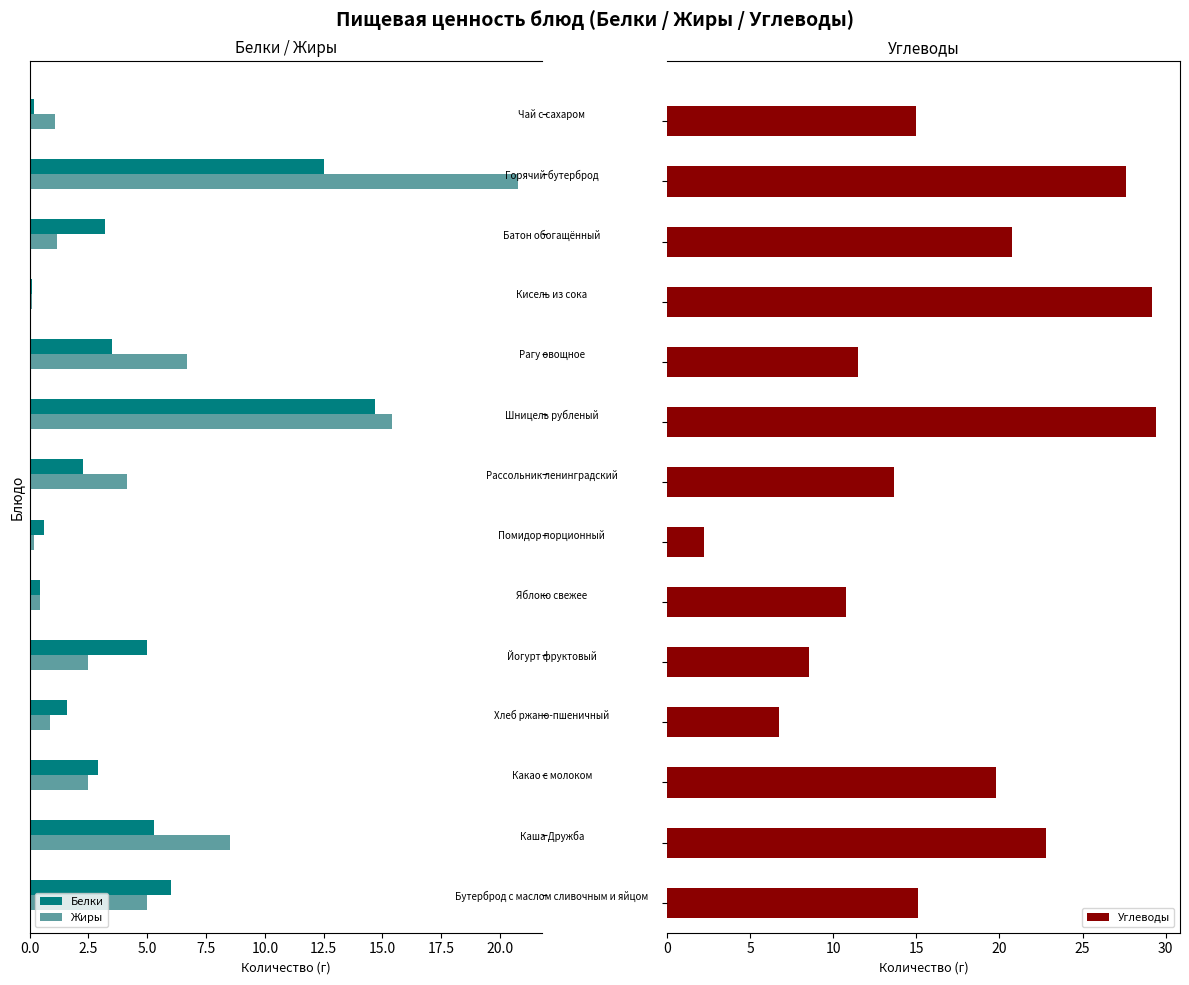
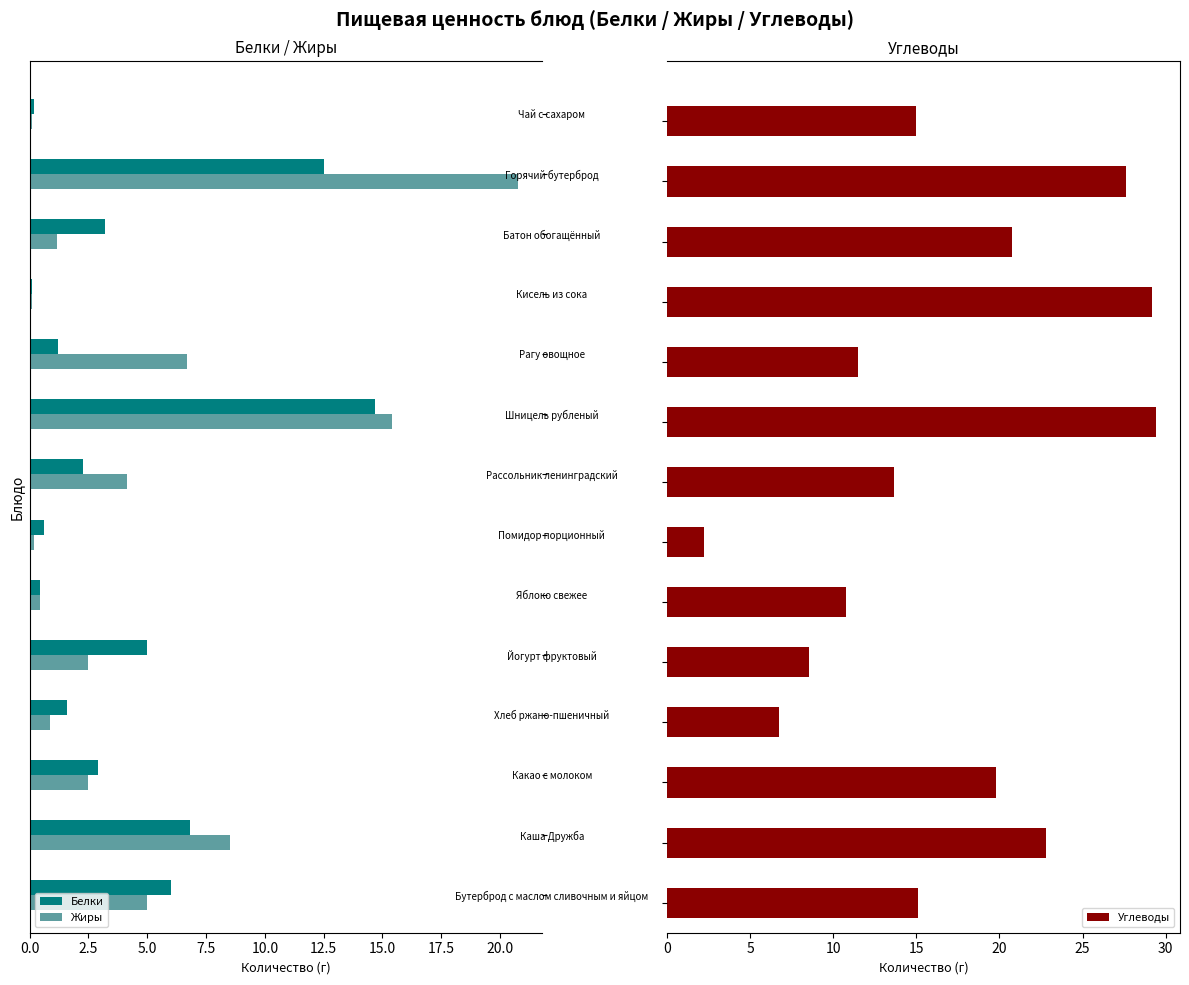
  {
    "Белки / Жиры": {
      "Белки": {
        "Чай с сахаром": 0.2,
        "Горячий бутерброд": 12.5,
        "Батон обогащённый": 3.2,
-       "Рагу овощное": 3.5,
+       "Рагу овощное": 1.2,
        "Шницель рубленый": 14.7,
        "Рассольник ленинградский": 2.3,
        "Помидор порционный": 0.6,
        "Яблоко свежее": 0.4,
        "Йогурт фруктовый": 5.0,
        "Хлеб ржано-пшеничный": 1.6,
        "Какао с молоком": 2.9,
-       "Каша Дружба": 5.3,
+       "Каша Дружба": 6.8,
        "Бутерброд с маслом сливочным и яйцом": 6.0
      },
      "Жиры": {
-       "Чай с сахаром": 1.1,
+       "Чай с сахаром": 0.1,
        "Горячий бутерброд": 20.8,
        "Батон обогащённый": 1.2,
        "Рагу овощное": 6.7,
        "Шницель рубленый": 15.4,
        "Рассольник ленинградский": 4.2,
        "Помидор порционный": 0.2,
        "Яблоко свежее": 0.4,
        "Йогурт фруктовый": 2.5,
        "Хлеб ржано-пшеничный": 0.9,
        "Какао с молоком": 2.5,
        "Каша Дружба": 8.5,
        "Бутерброд с маслом сливочным и яйцом": 5.0
      }
    }
  }
